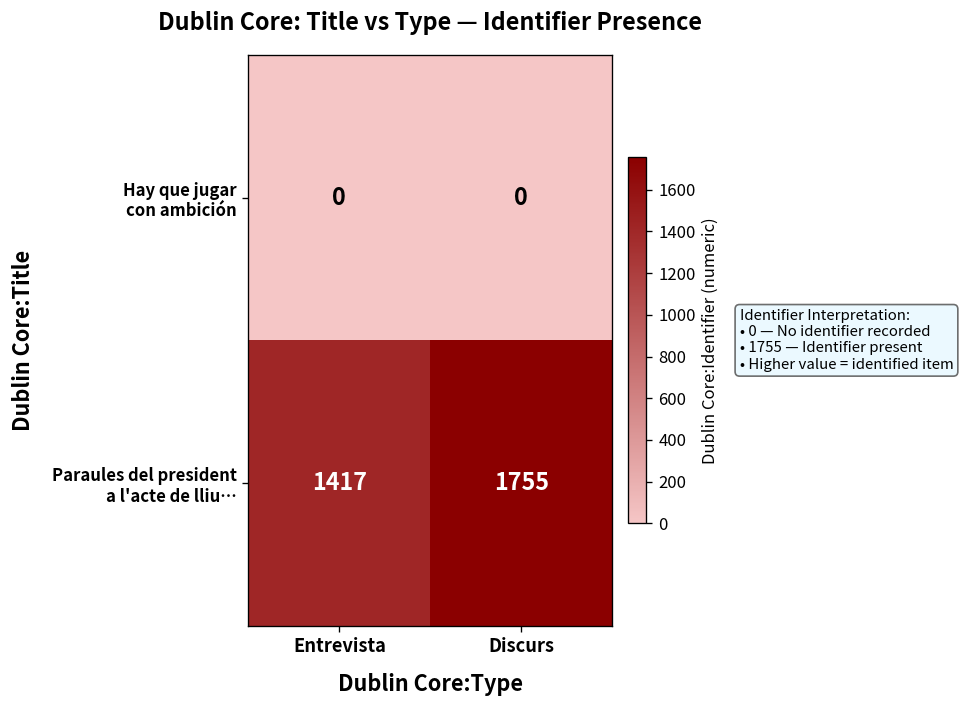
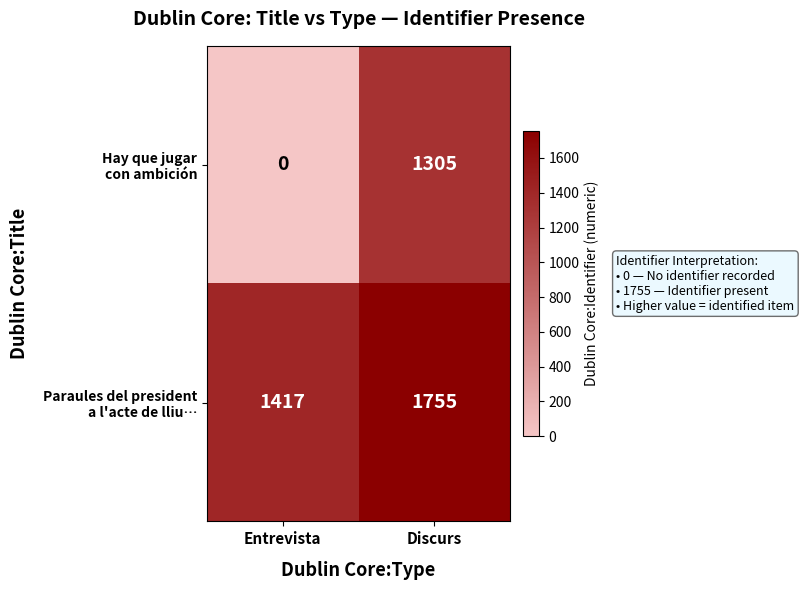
  {
    "Hay que jugar con ambición": {
      "Entrevista": 0,
-     "Discurs": 0
+     "Discurs": 1305
    },
    "Paraules del president a l'acte de lliu…": {
      "Entrevista": 1417,
      "Discurs": 1755
    }
  }
